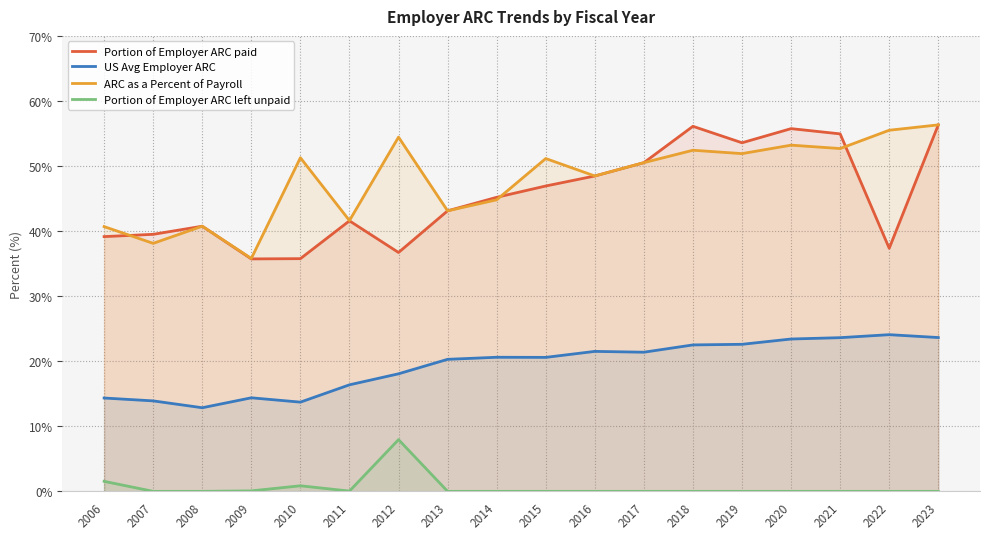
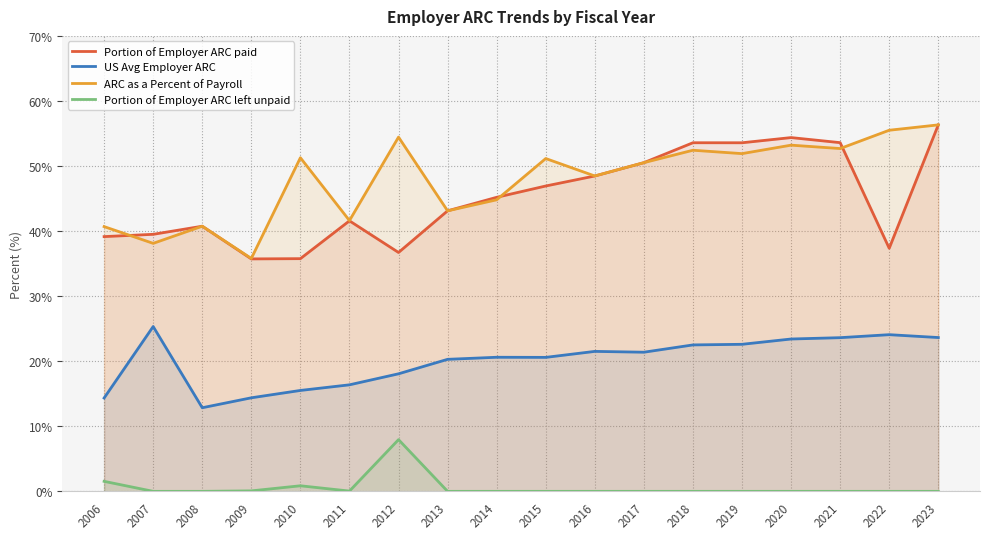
  {
    "Portion of Employer ARC paid": {
      "2006": "39%",
      "2007": "40%",
      "2010": "36%",
      "2012": "37%",
      "2015": "47%",
-     "2018": "56%",
+     "2018": "54%",
      "2019": "54%",
-     "2020": "56%",
-     "2021": "55%",
+     "2020": "54%",
+     "2021": "54%",
      "2022": "37%"
    },
    "US Avg Employer ARC": {
      "2006": "14%",
-     "2007": "14%",
+     "2007": "25%",
      "2008": "13%",
      "2009": "14%",
-     "2010": "14%",
+     "2010": "16%",
      "2011": "16%",
      "2012": "18%",
      "2013": "20%",
      "2014": "21%",
      "2015": "21%",
      "2016": "22%",
      "2017": "21%",
      "2018": "23%",
      "2019": "23%",
      "2020": "23%",
      "2021": "24%",
      "2022": "24%",
      "2023": "24%"
    },
    "ARC as a Percent of Payroll": {
      "2006": "41%",
      "2007": "38%",
      "2010": "51%",
      "2012": "54%",
      "2015": "51%",
      "2018": "52%",
      "2019": "52%",
      "2020": "53%",
      "2021": "53%",
      "2022": "55%"
    },
    "Portion of Employer ARC left unpaid": {
      "2006": "2%",
      "2007": "0%",
      "2008": "0%",
      "2009": "0%",
      "2010": "1%",
      "2011": "0%",
      "2012": "8%",
      "2013": "0%",
      "2014": "0%",
      "2015": "0%",
      "2016": "0%",
      "2017": "0%",
      "2018": "0%",
      "2019": "0%",
      "2020": "0%",
      "2021": "0%",
      "2022": "0%",
      "2023": "0%"
    }
  }
